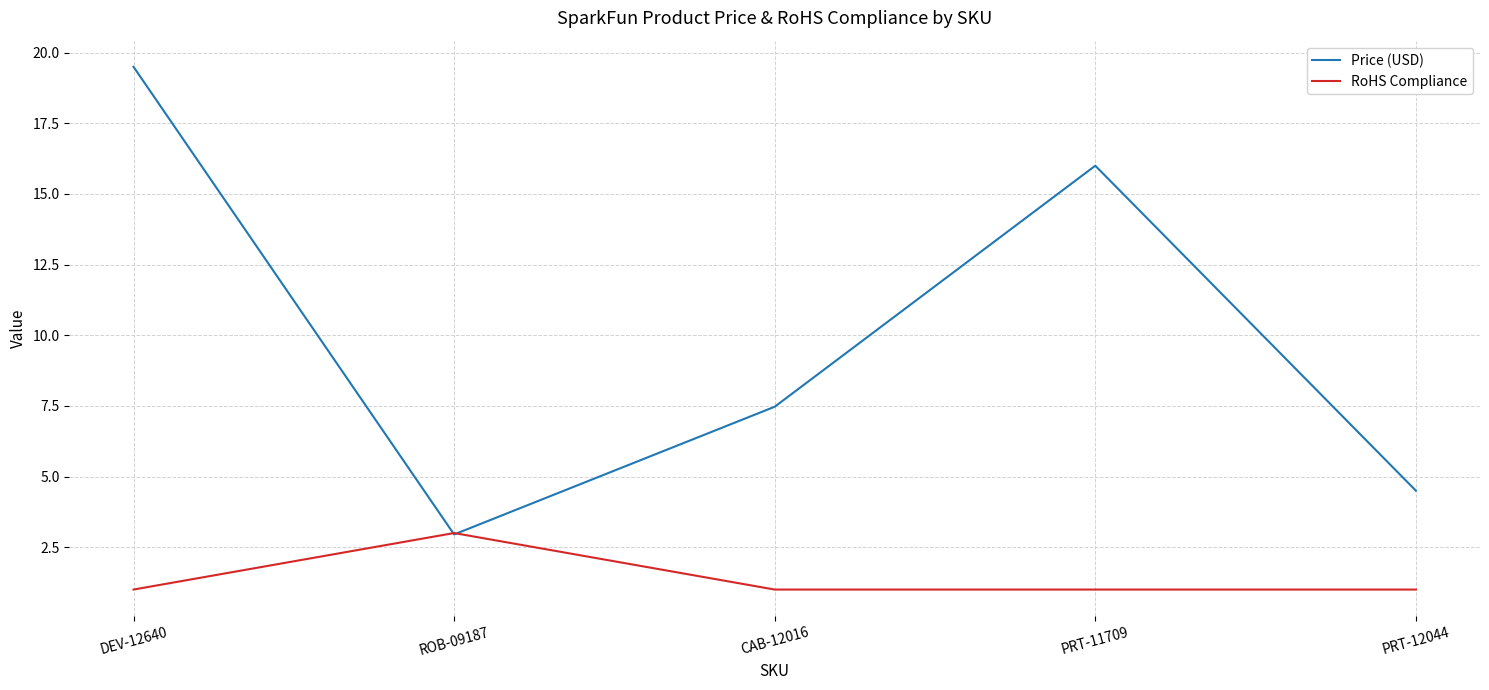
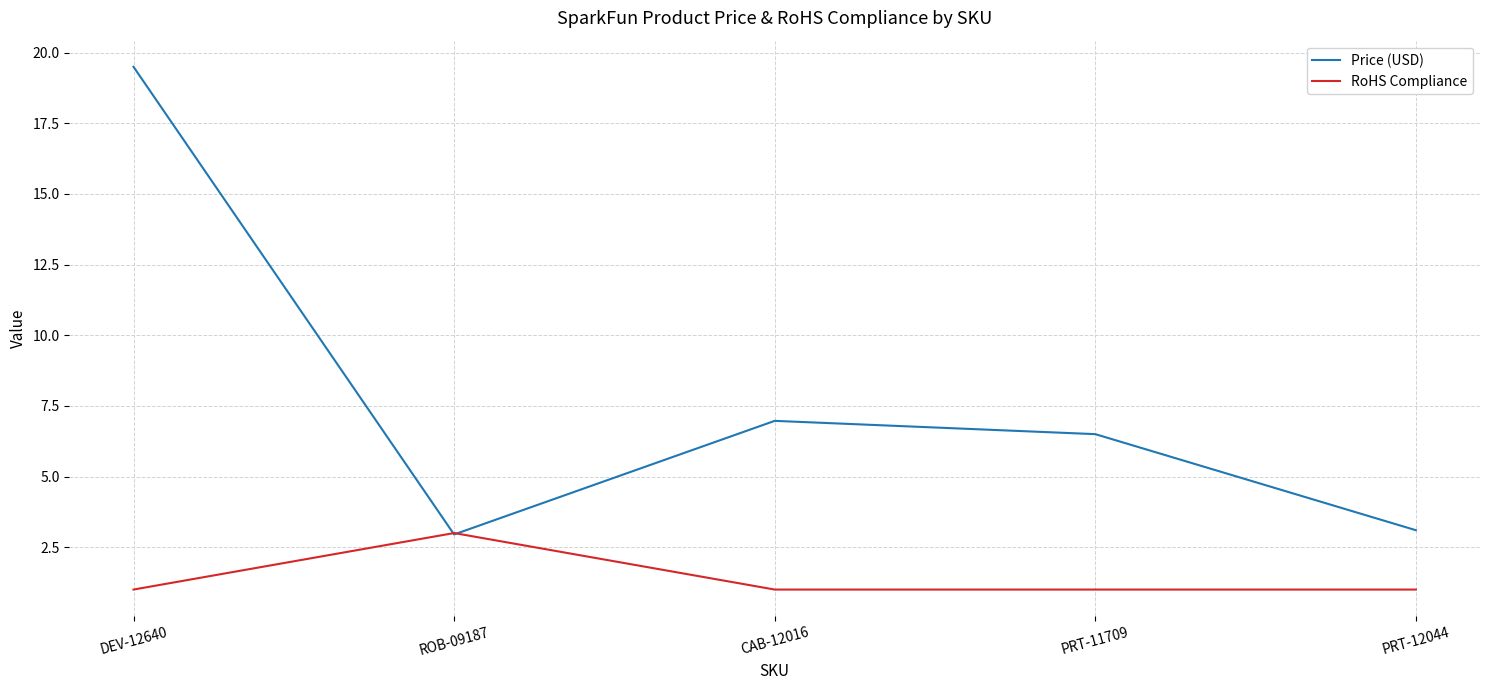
  {
    "Price (USD)": {
      "DEV-12640": 19.5,
-     "CAB-12016": 7.5,
-     "PRT-11709": 16.0,
-     "PRT-12044": 4.5
+     "CAB-12016": 7.0,
+     "PRT-11709": 6.5,
+     "PRT-12044": 3.1
    },
    "RoHS Compliance": {
      "DEV-12640": 1.0,
      "CAB-12016": 1.0,
      "PRT-11709": 1.0,
      "PRT-12044": 1.0
    }
  }
